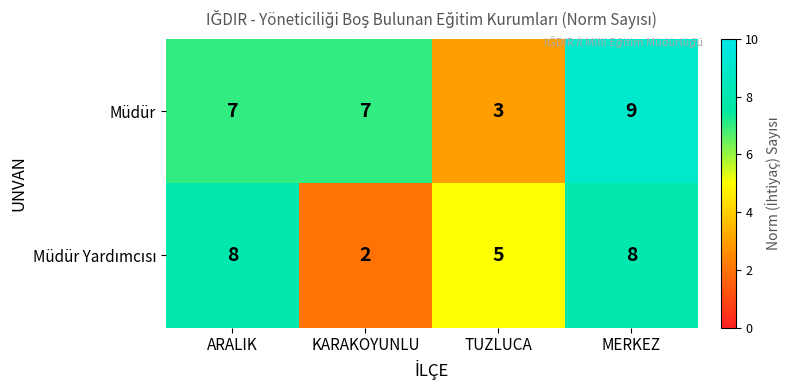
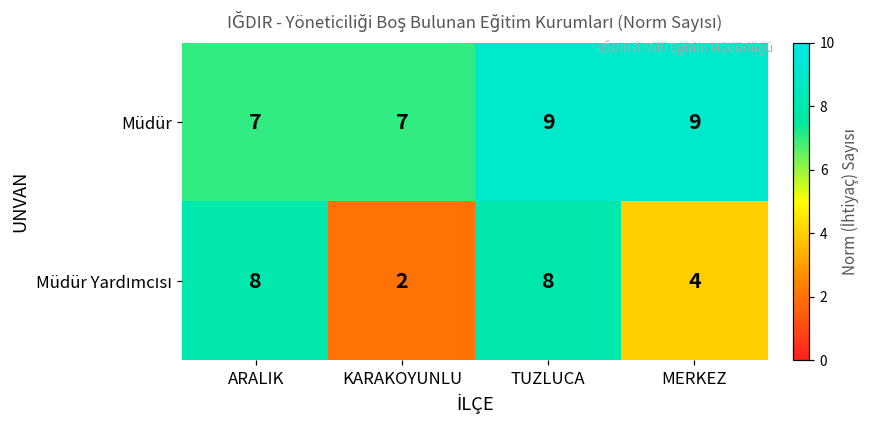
  {
    "Müdür": {
      "ARALIK": 7,
      "KARAKOYUNLU": 7,
-     "TUZLUCA": 3
+     "TUZLUCA": 9
    },
    "Müdür Yardımcısı": {
      "ARALIK": 8,
      "KARAKOYUNLU": 2,
-     "TUZLUCA": 5,
-     "MERKEZ": 8
+     "TUZLUCA": 8,
+     "MERKEZ": 4
    }
  }
